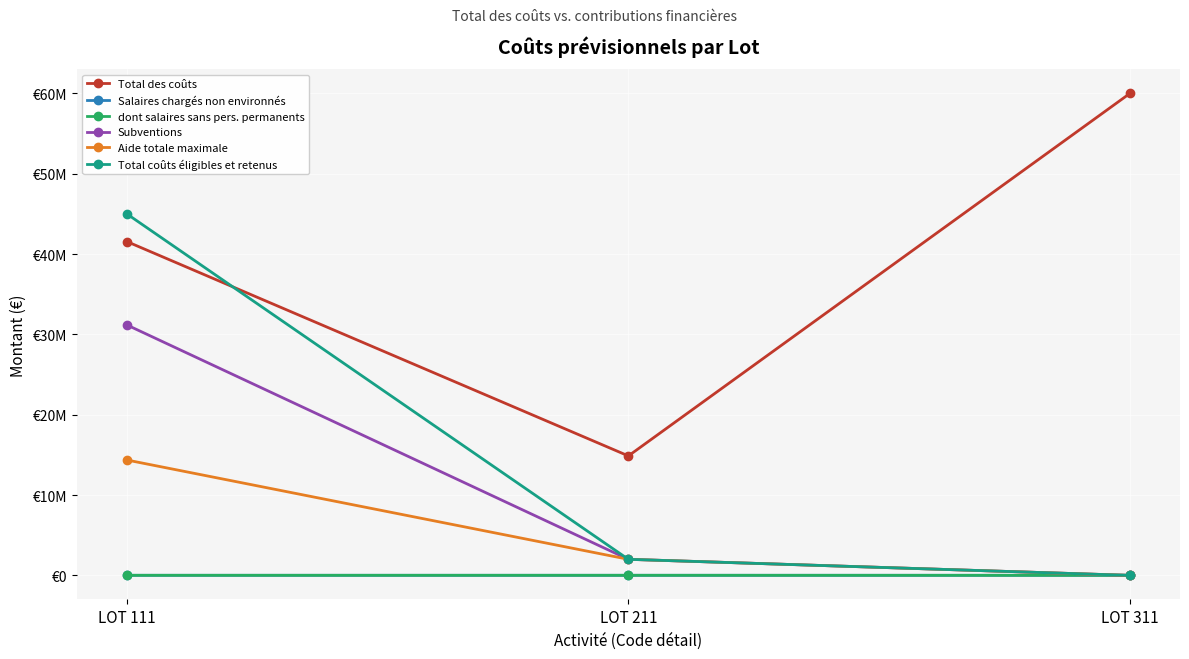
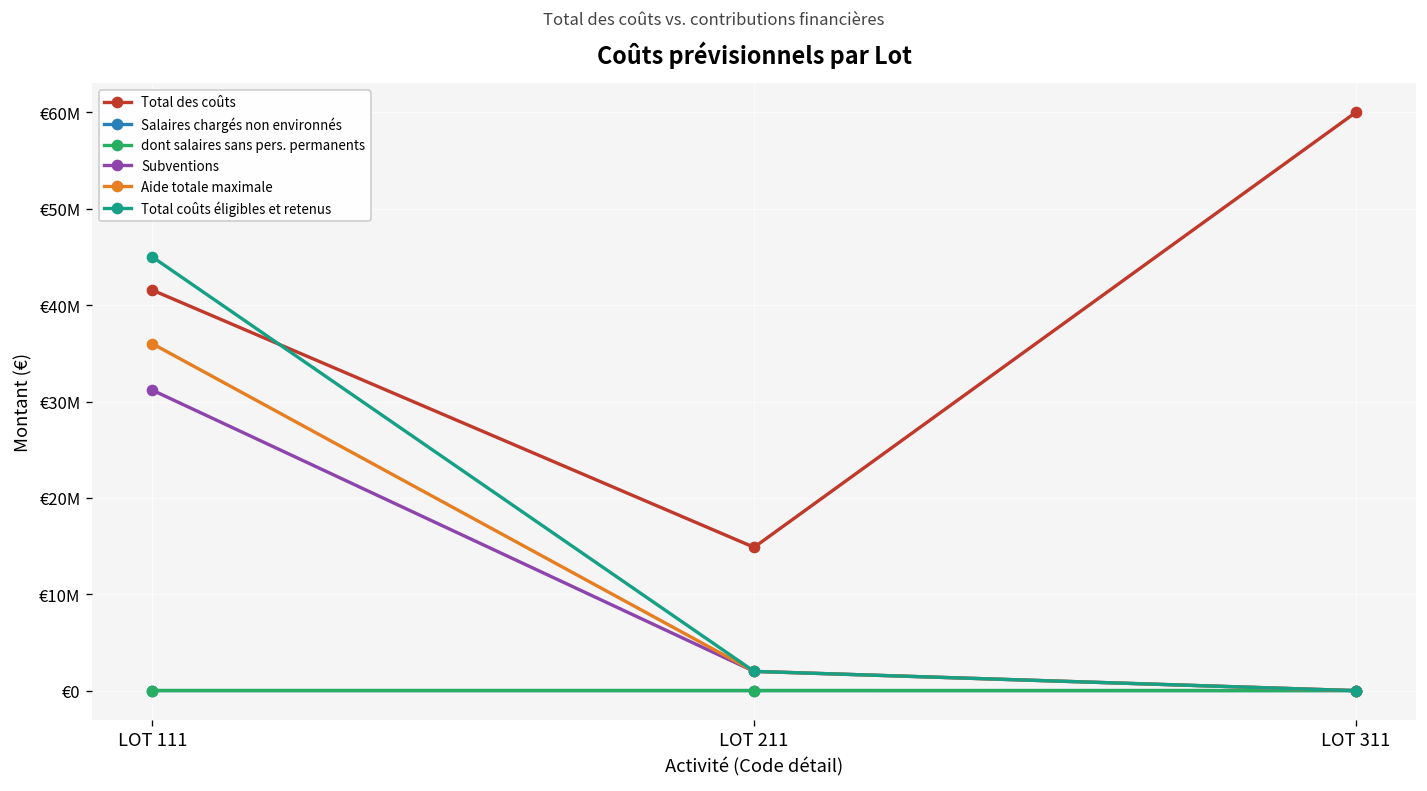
  {
    "Total des coûts": {
      "LOT 111": "€42000000",
      "LOT 211": "€15000000",
      "LOT 311": "€60000000"
    },
    "Subventions": {
      "LOT 111": "€31000000"
    },
    "Aide totale maximale": {
-     "LOT 111": "€14000000"
+     "LOT 111": "€36000000"
    }
  }
